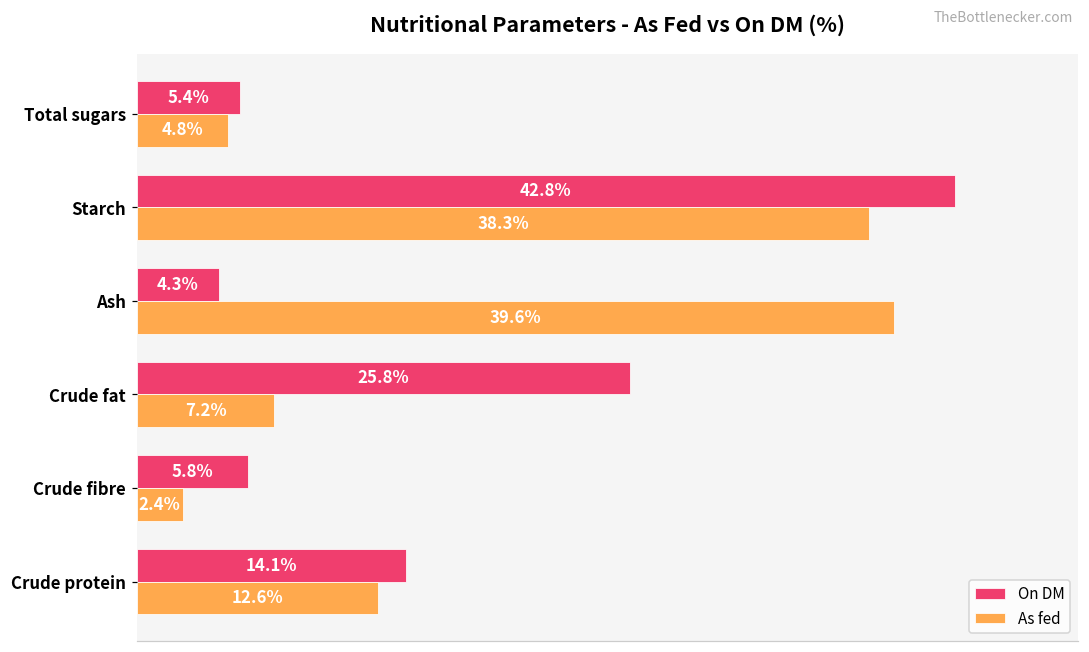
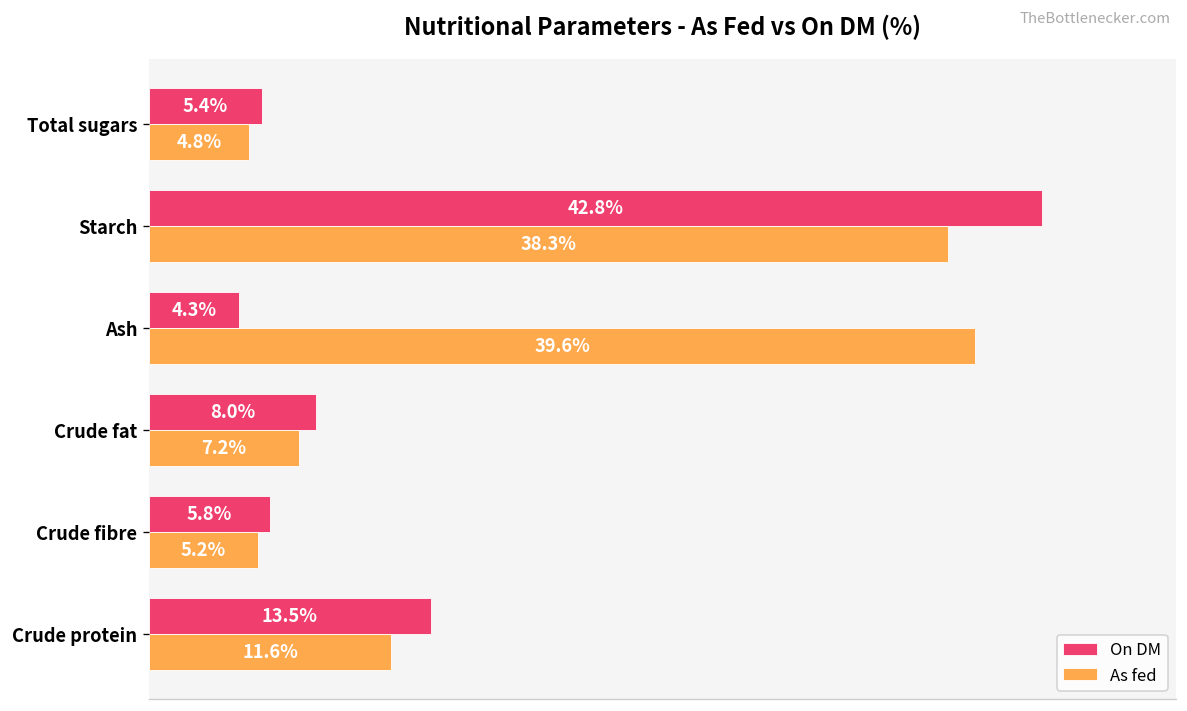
  {
    "On DM": {
      "Total sugars": "5.4%",
      "Starch": "42.8%",
      "Ash": "4.3%",
-     "Crude fat": "25.8%",
+     "Crude fat": "8.0%",
      "Crude fibre": "5.8%",
-     "Crude protein": "14.1%"
+     "Crude protein": "13.5%"
    },
    "As fed": {
      "Total sugars": "4.8%",
      "Starch": "38.3%",
      "Ash": "39.6%",
      "Crude fat": "7.2%",
-     "Crude fibre": "2.4%",
-     "Crude protein": "12.6%"
+     "Crude fibre": "5.2%",
+     "Crude protein": "11.6%"
    }
  }
